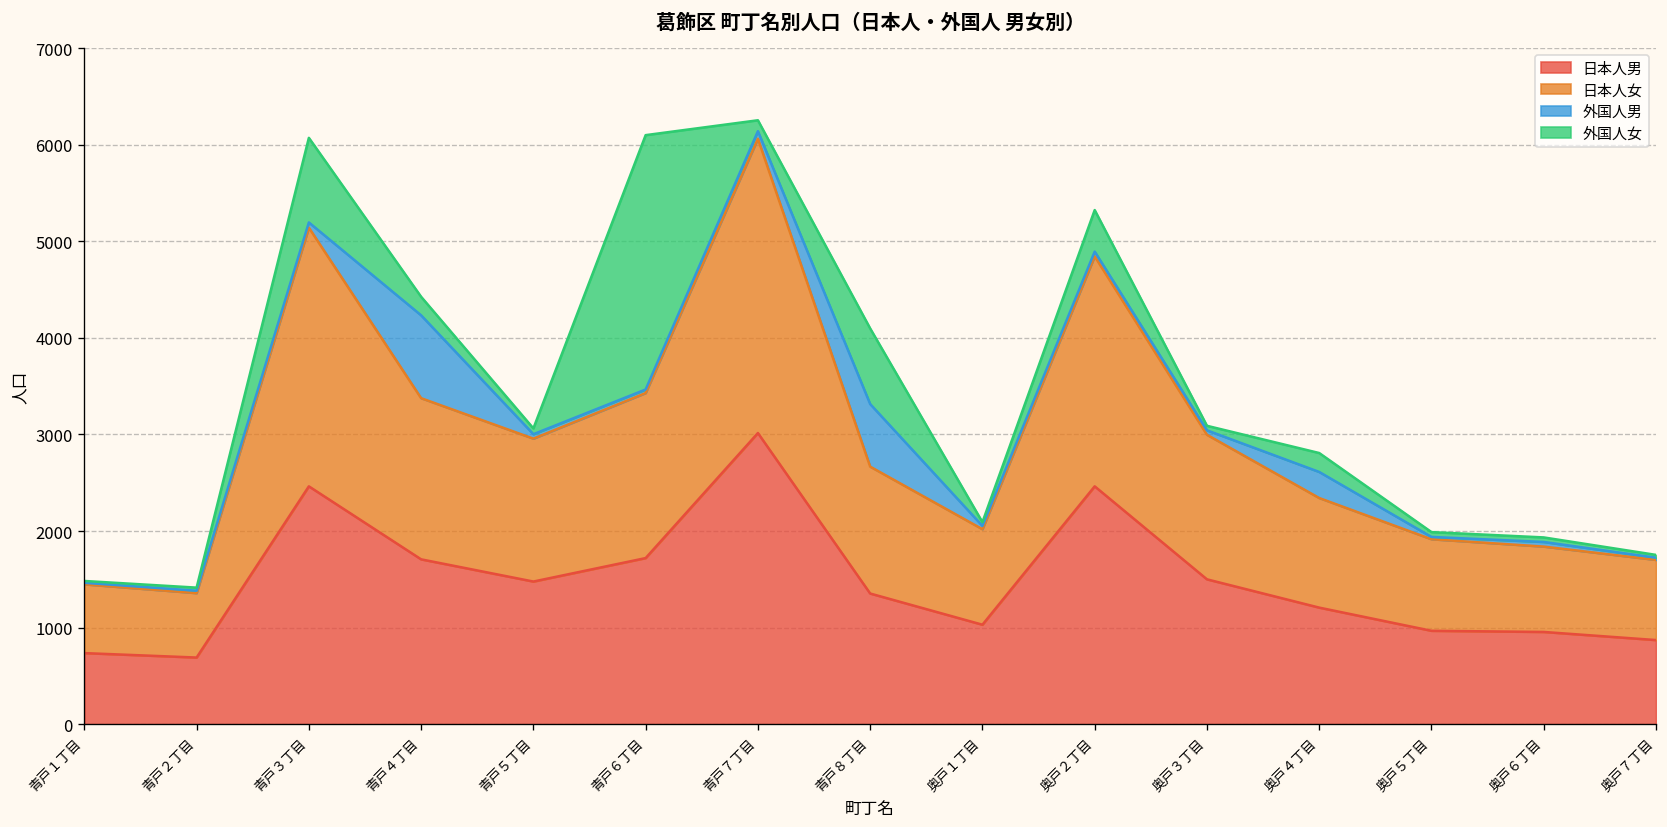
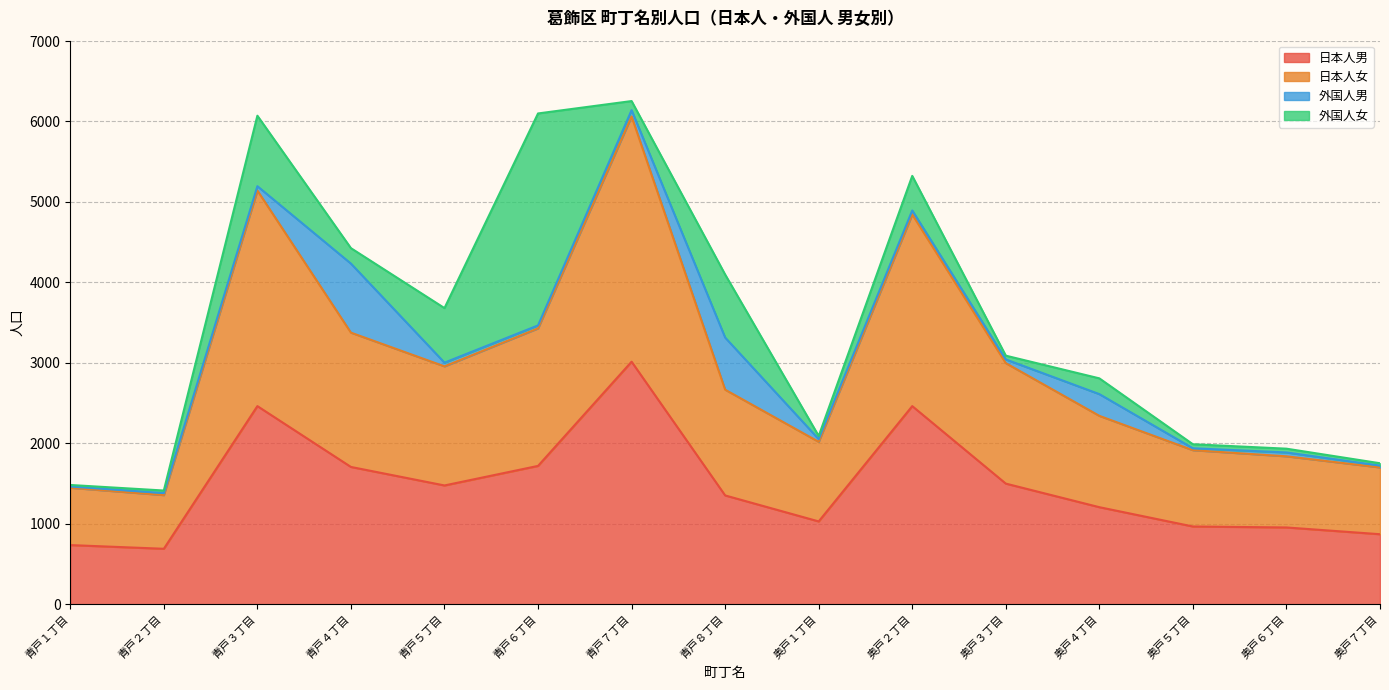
  {
    "外国人男": {
      "青戸３丁目": 100,
      "青戸４丁目": 900,
      "青戸５丁目": 0,
      "青戸６丁目": 0,
      "青戸７丁目": 100,
      "青戸８丁目": 600,
      "奥戸１丁目": 0,
      "奥戸２丁目": 0,
      "奥戸３丁目": 0,
      "奥戸４丁目": 300,
      "奥戸６丁目": 0
    },
    "外国人女": {
      "青戸２丁目": 0,
      "青戸３丁目": 900,
      "青戸４丁目": 200,
-     "青戸５丁目": 100,
+     "青戸５丁目": 700,
      "青戸６丁目": 2600,
      "青戸７丁目": 100,
      "青戸８丁目": 800,
      "奥戸１丁目": 0,
      "奥戸２丁目": 400,
      "奥戸３丁目": 0,
      "奥戸４丁目": 200,
      "奥戸５丁目": 100,
      "奥戸６丁目": 0
    }
  }
